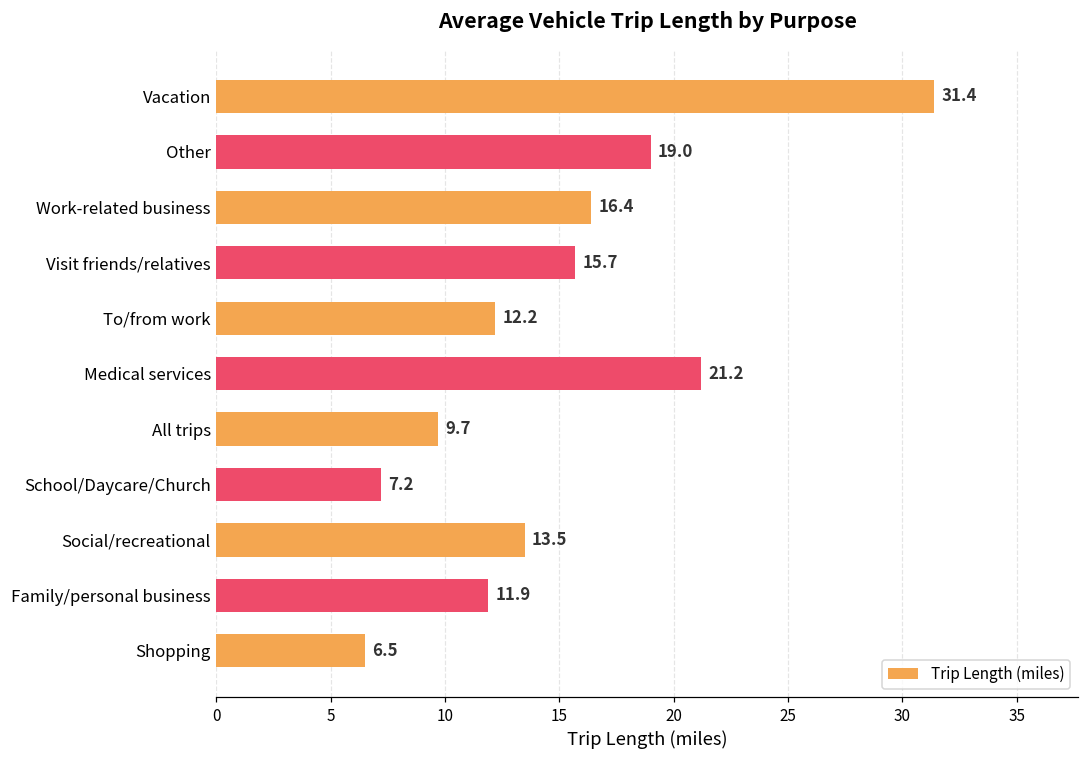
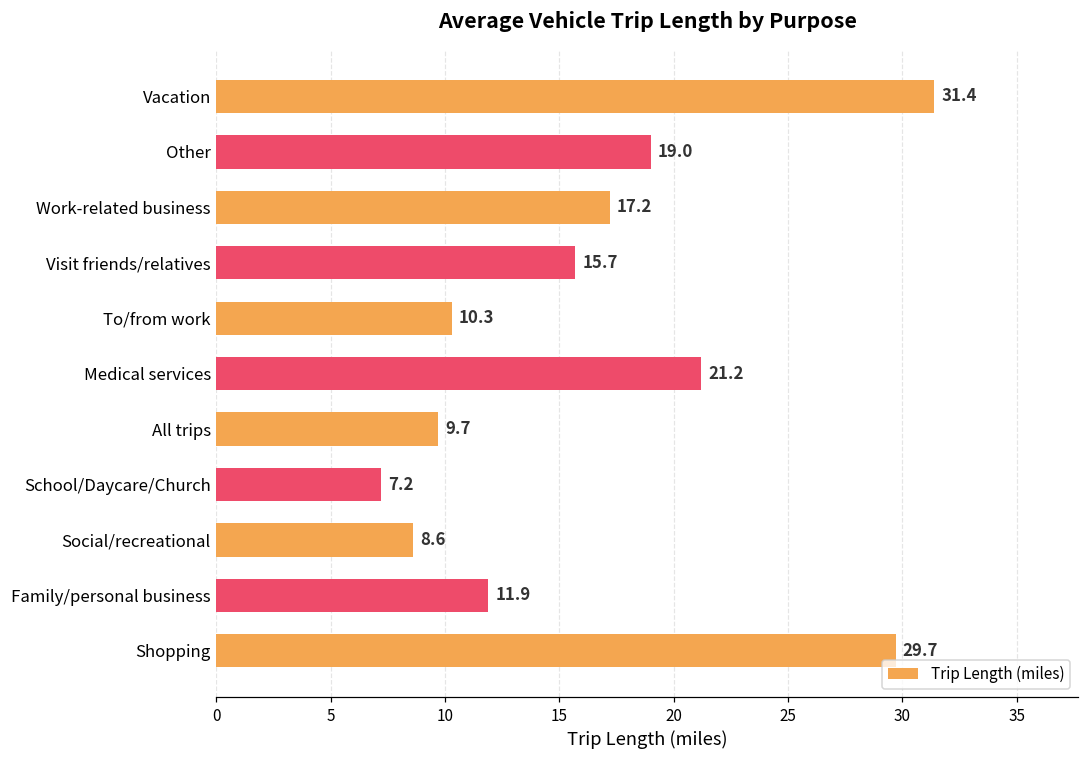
  {
    "Vacation": 31.4,
    "Other": 19.0,
-   "Work-related business": 16.4,
+   "Work-related business": 17.2,
    "Visit friends/relatives": 15.7,
-   "To/from work": 12.2,
+   "To/from work": 10.3,
    "Medical services": 21.2,
    "All trips": 9.7,
    "School/Daycare/Church": 7.2,
-   "Social/recreational": 13.5,
+   "Social/recreational": 8.6,
    "Family/personal business": 11.9,
-   "Shopping": 6.5
+   "Shopping": 29.7
  }
